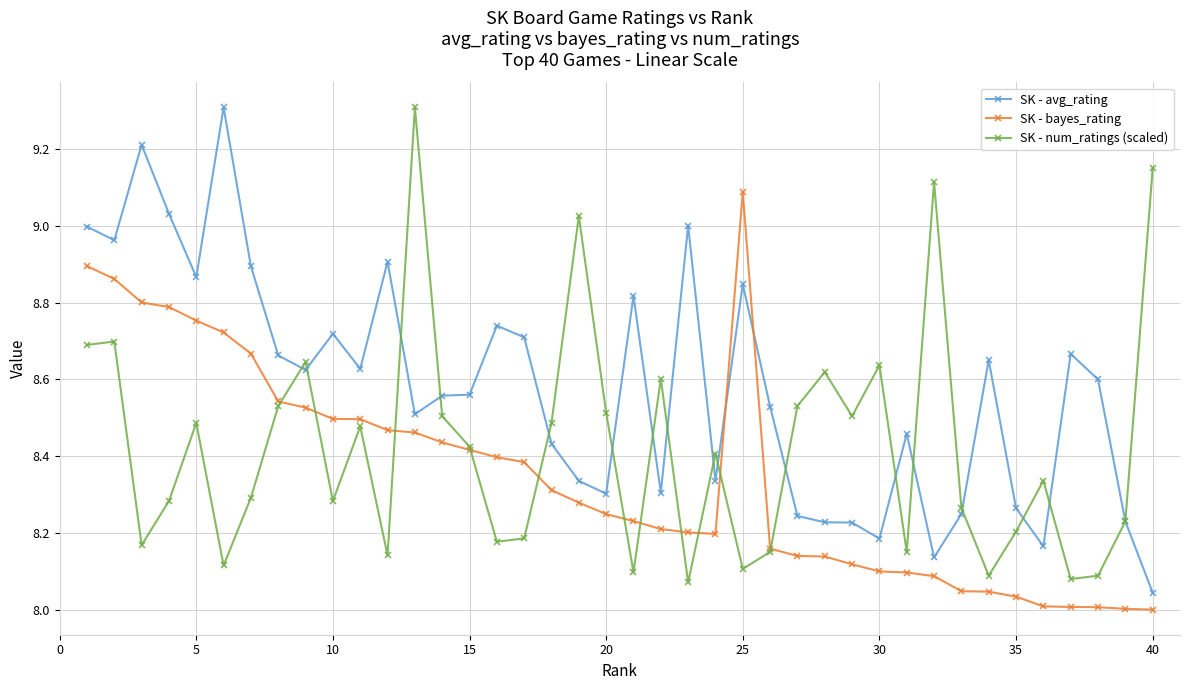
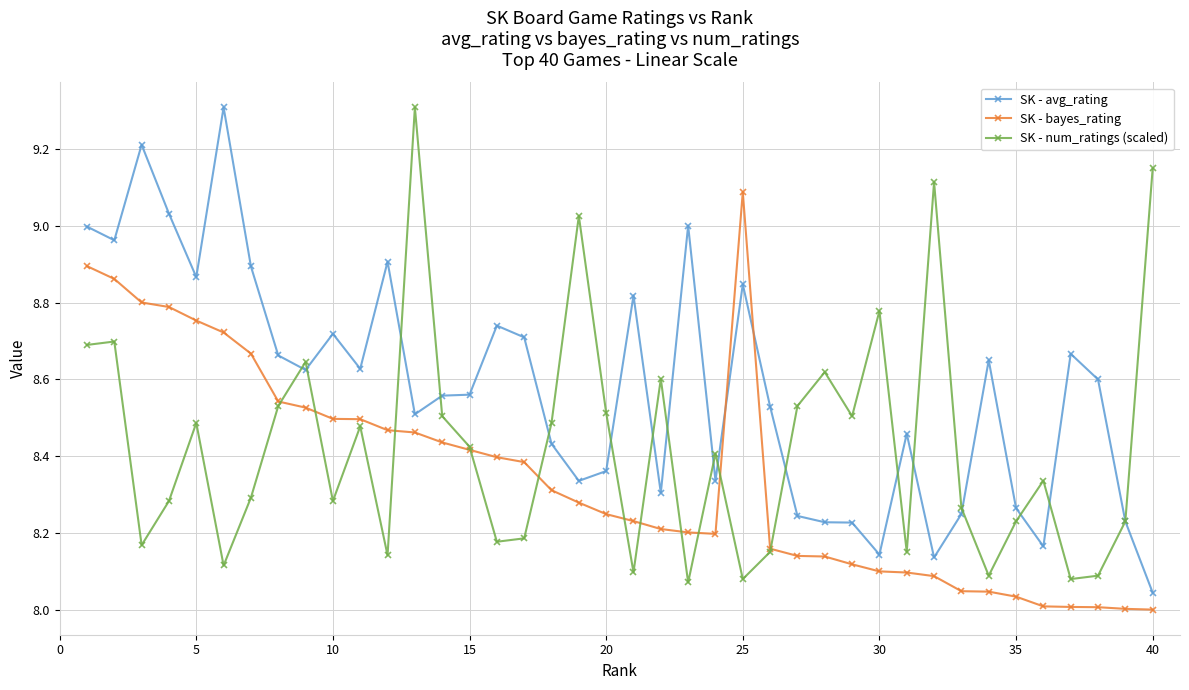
  {
    "SK - avg_rating": {
      "5": 8.87,
      "10": 8.72,
      "15": 8.56,
-     "20": 8.30,
+     "20": 8.36,
      "25": 8.85,
-     "30": 8.19,
+     "30": 8.14,
      "35": 8.27,
      "40": 8.05
    },
    "SK - bayes_rating": {
      "5": 8.75,
      "10": 8.50,
      "15": 8.42,
      "20": 8.25,
      "25": 9.09,
      "30": 8.10,
      "35": 8.04,
      "40": 8.00
    },
    "SK - num_ratings (scaled)": {
      "5": 8.49,
      "10": 8.28,
      "15": 8.43,
      "20": 8.51,
-     "25": 8.11,
-     "30": 8.64,
-     "35": 8.20,
+     "25": 8.08,
+     "30": 8.78,
+     "35": 8.23,
      "40": 9.15
    }
  }
